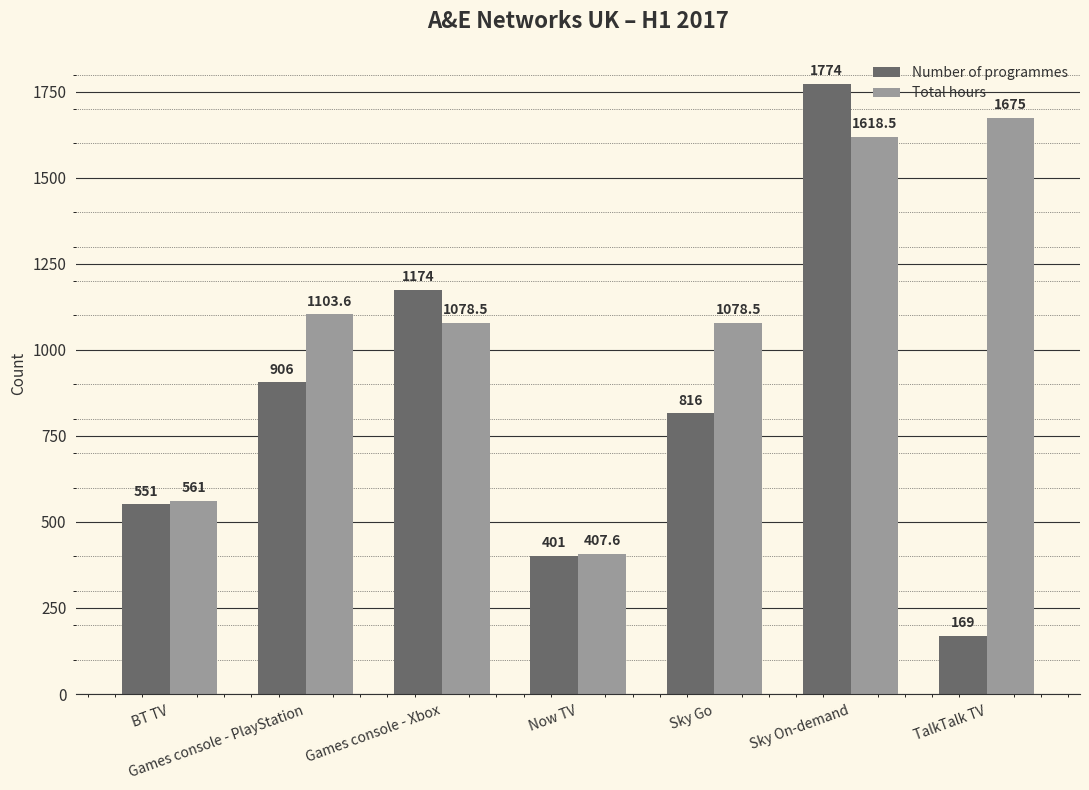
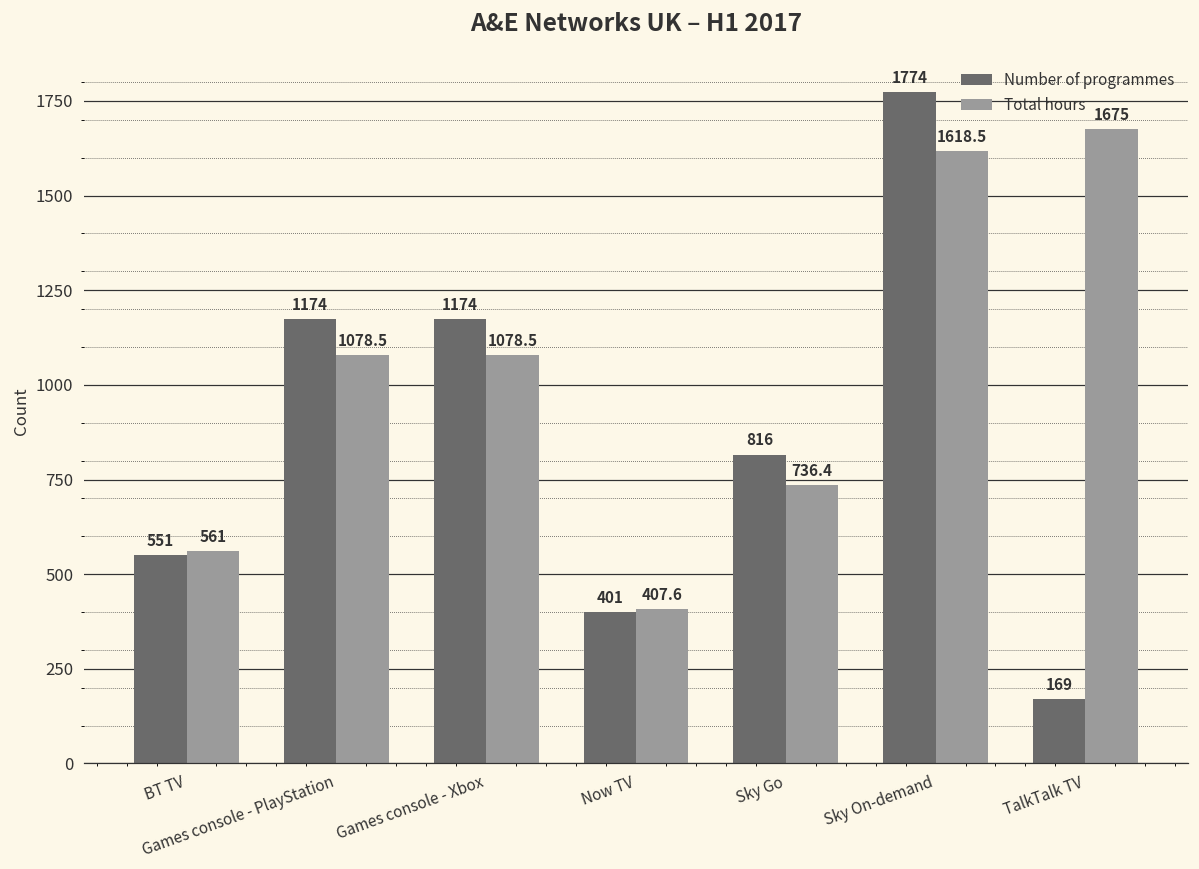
  {
    "Number of programmes": {
      "BT TV": 551,
-     "Games console - PlayStation": 906,
+     "Games console - PlayStation": 1174,
      "Games console - Xbox": 1174,
      "Now TV": 401,
      "Sky Go": 816,
      "Sky On-demand": 1774,
      "TalkTalk TV": 169
    },
    "Total hours": {
      "BT TV": 561,
-     "Games console - PlayStation": 1103.6,
+     "Games console - PlayStation": 1078.5,
      "Games console - Xbox": 1078.5,
      "Now TV": 407.6,
-     "Sky Go": 1078.5,
+     "Sky Go": 736.4,
      "Sky On-demand": 1618.5,
      "TalkTalk TV": 1675
    }
  }
